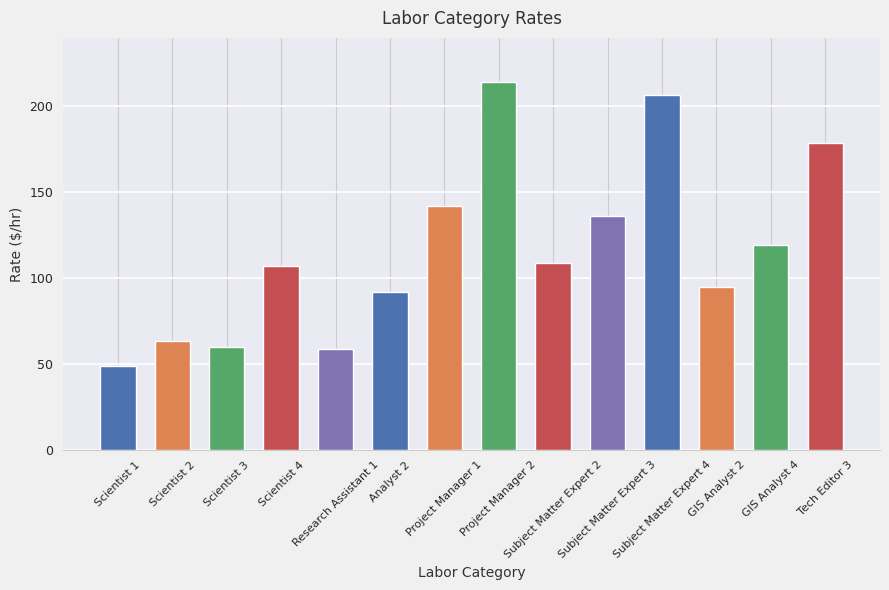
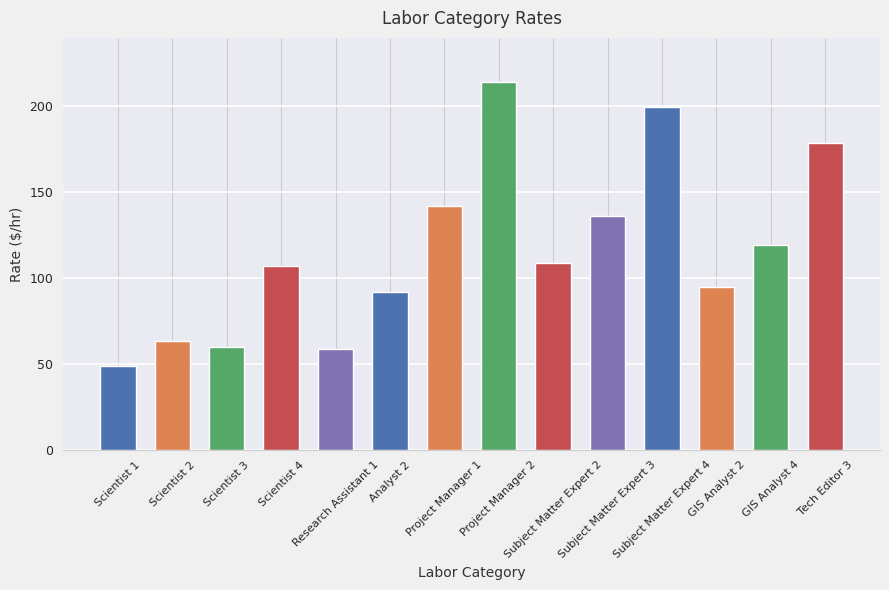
  {
    "Scientist 1": 49,
    "Scientist 2": 63,
    "Scientist 3": 60,
    "Scientist 4": 107,
    "Research Assistant 1": 59,
    "Analyst 2": 92,
    "Project Manager 1": 142,
    "Project Manager 2": 214,
    "Subject Matter Expert 2": 109,
    "Subject Matter Expert 3": 136,
-   "Subject Matter Expert 4": 206,
+   "Subject Matter Expert 4": 200,
    "GIS Analyst 2": 95,
    "GIS Analyst 4": 119,
    "Tech Editor 3": 179
  }
